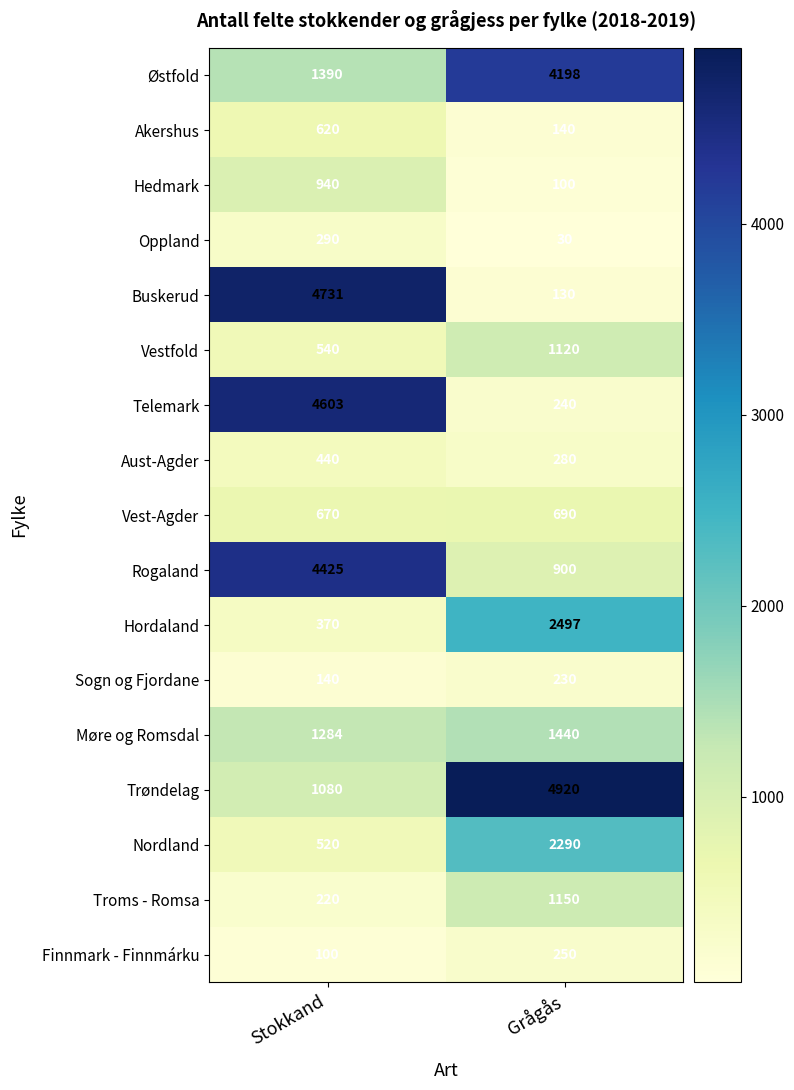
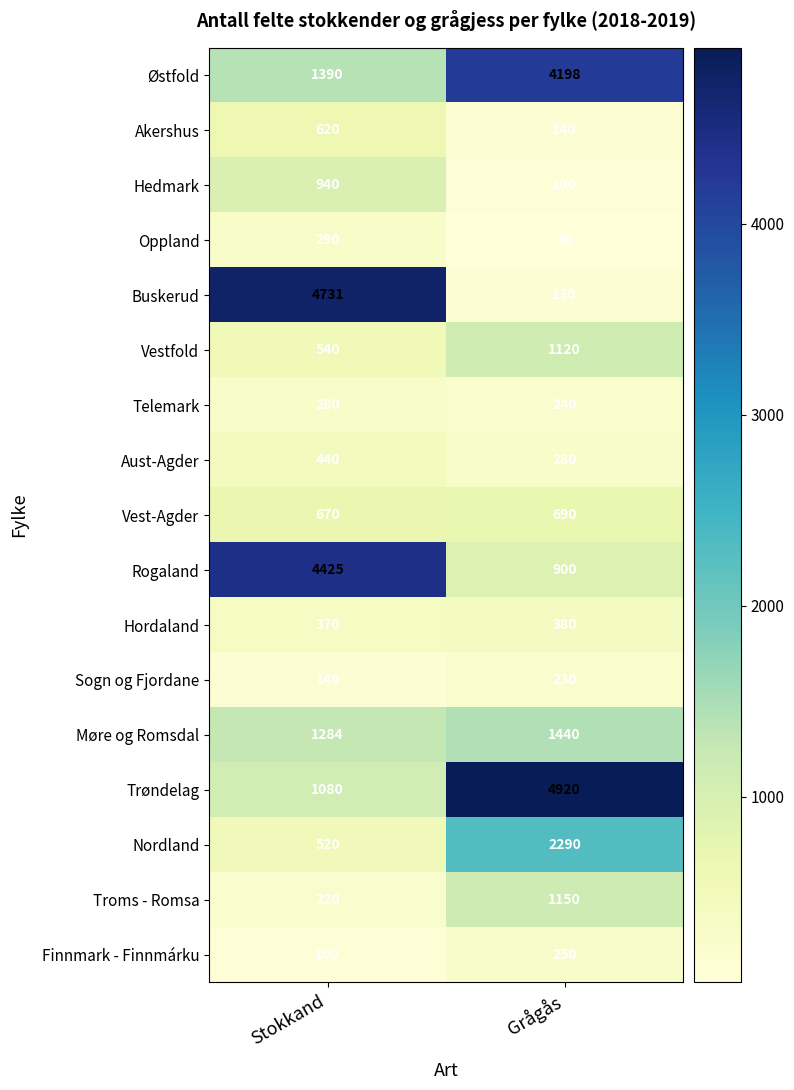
  {
    "Østfold": {
      "Stokkand": 1390,
      "Grågås": 4198
    },
    "Akershus": {
      "Stokkand": 620
    },
    "Hedmark": {
      "Stokkand": 940
    },
    "Oppland": {
      "Stokkand": 290
    },
    "Buskerud": {
      "Stokkand": 4731
    },
    "Vestfold": {
      "Stokkand": 540,
      "Grågås": 1120
    },
    "Telemark": {
-     "Stokkand": 4603,
+     "Stokkand": 280,
      "Grågås": 240
    },
    "Aust-Agder": {
      "Stokkand": 440,
      "Grågås": 280
    },
    "Vest-Agder": {
      "Stokkand": 670,
      "Grågås": 690
    },
    "Rogaland": {
      "Stokkand": 4425,
      "Grågås": 900
    },
    "Hordaland": {
      "Stokkand": 370,
-     "Grågås": 2497
+     "Grågås": 380
    },
    "Sogn og Fjordane": {
      "Grågås": 230
    },
    "Møre og Romsdal": {
      "Stokkand": 1284,
      "Grågås": 1440
    },
    "Trøndelag": {
      "Stokkand": 1080,
      "Grågås": 4920
    },
    "Nordland": {
      "Stokkand": 520,
      "Grågås": 2290
    },
    "Troms - Romsa": {
      "Stokkand": 220,
      "Grågås": 1150
    },
    "Finnmark - Finnmárku": {
      "Grågås": 250
    }
  }
